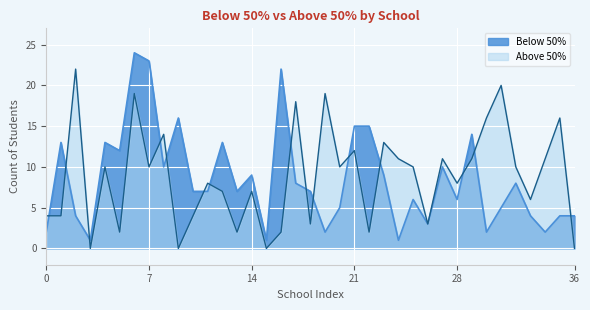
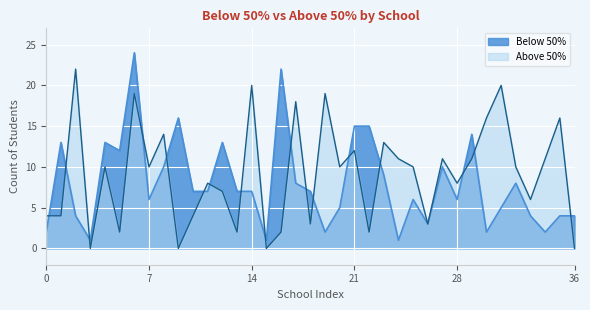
  {
    "Below 50%": {
      "0": 2,
-     "7": 23,
-     "14": 9,
+     "7": 6,
+     "14": 7,
      "21": 15,
      "28": 6,
      "36": 4
    },
    "Above 50%": {
      "0": 4,
      "7": 10,
-     "14": 7,
+     "14": 20,
      "21": 12,
      "28": 8,
      "36": 0
    }
  }
